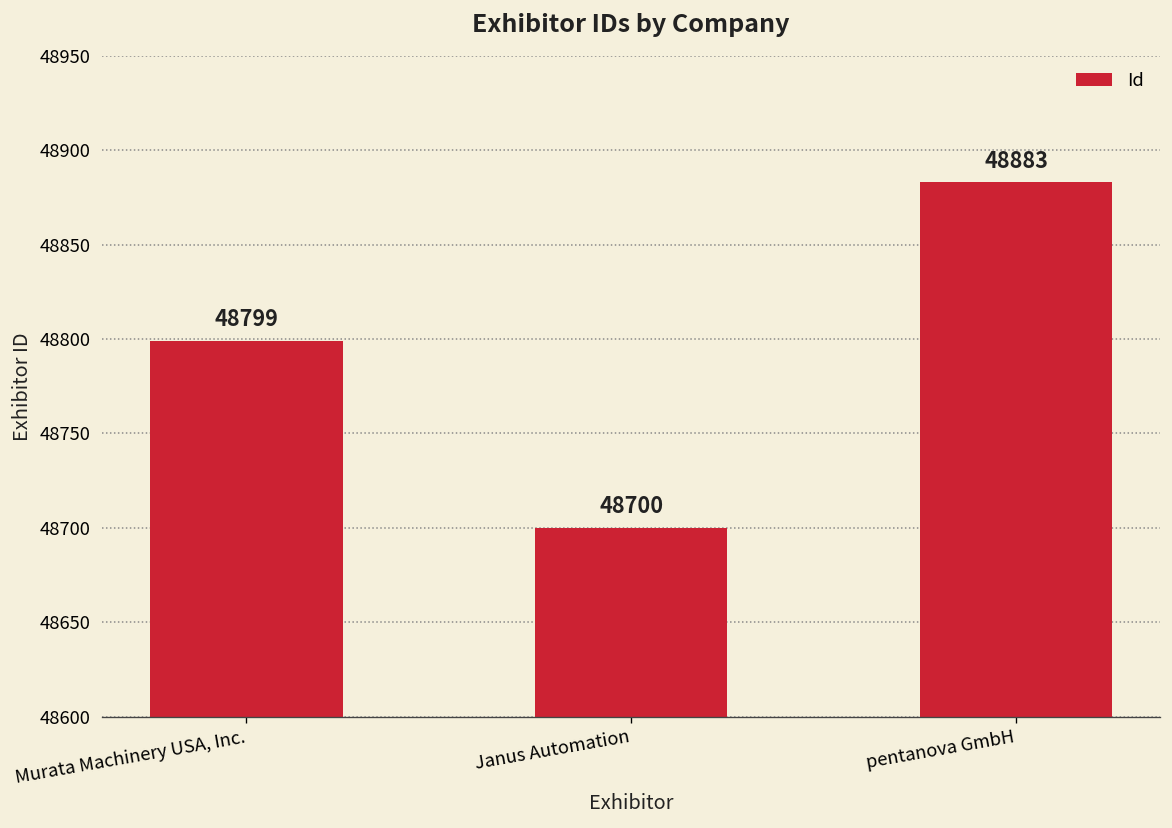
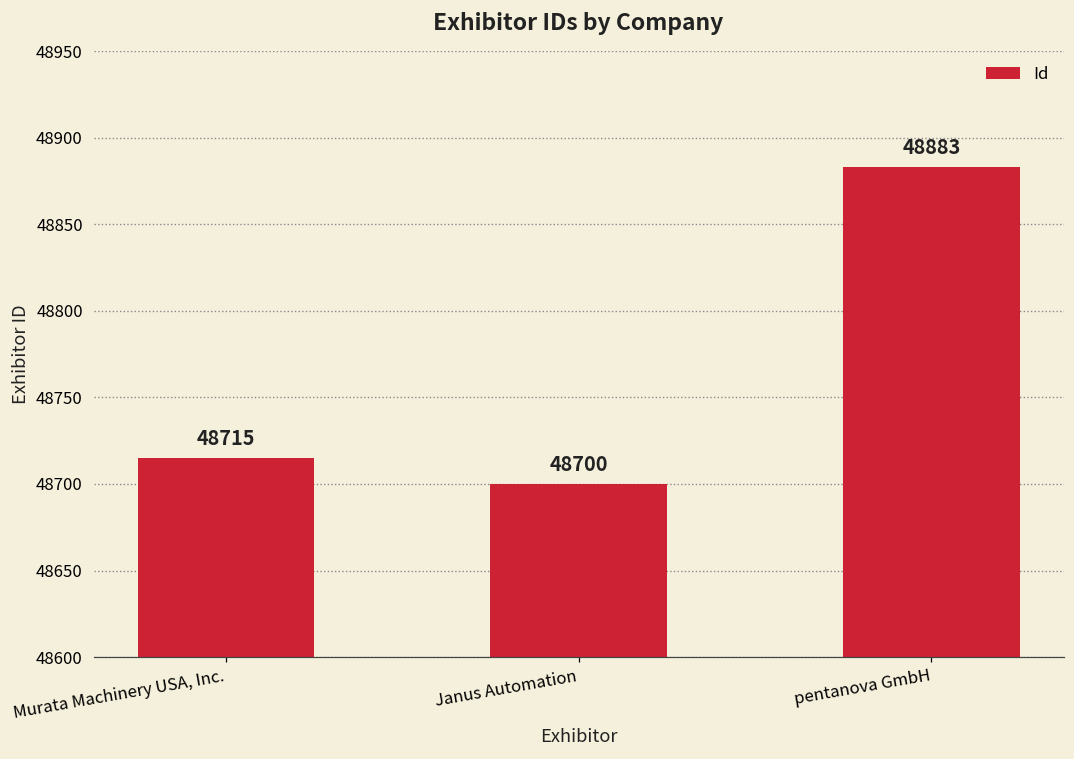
  {
-   "Murata Machinery USA, Inc.": 48799,
+   "Murata Machinery USA, Inc.": 48715,
    "Janus Automation": 48700,
    "pentanova GmbH": 48883
  }
